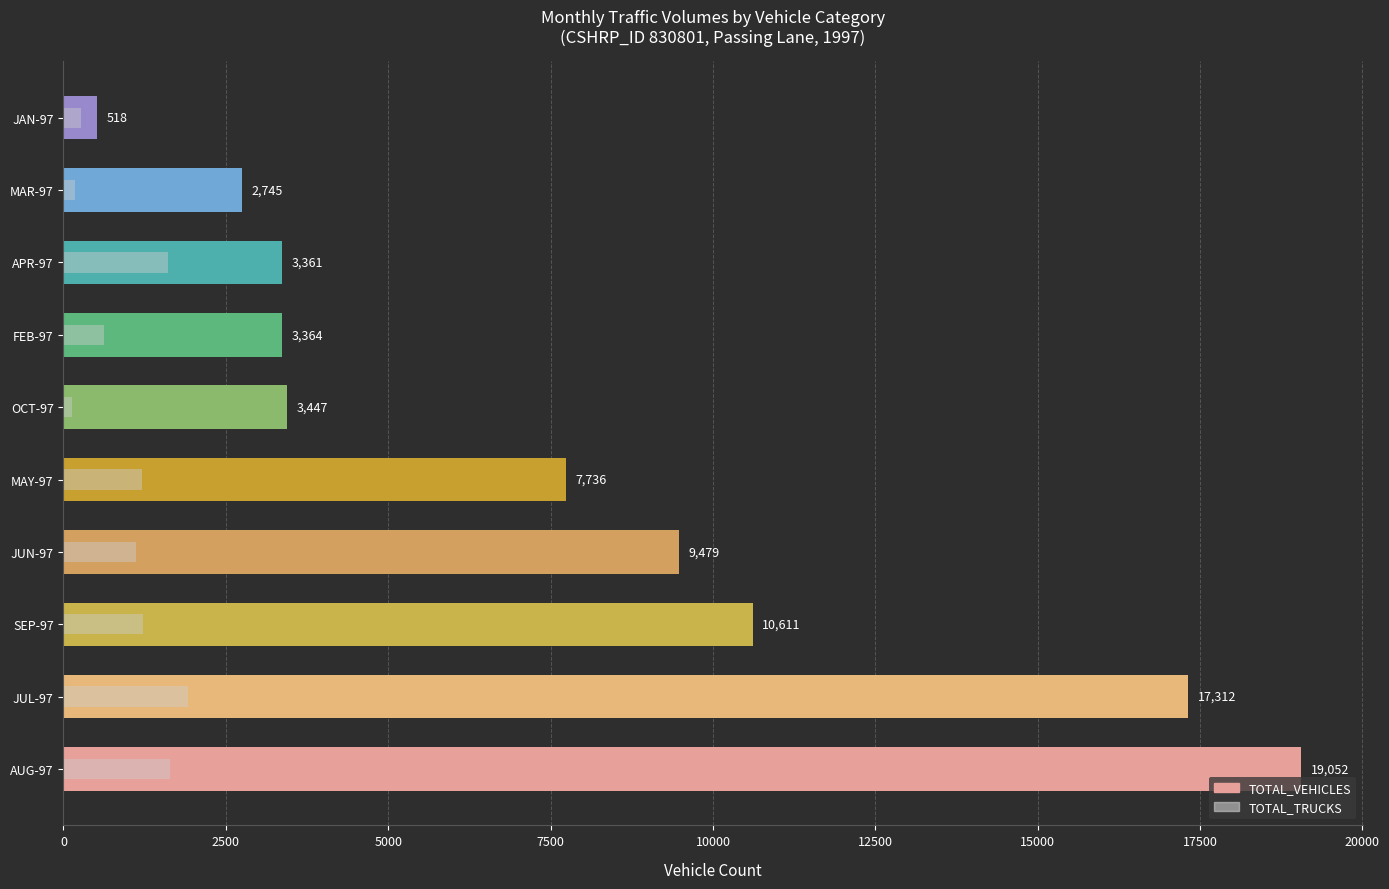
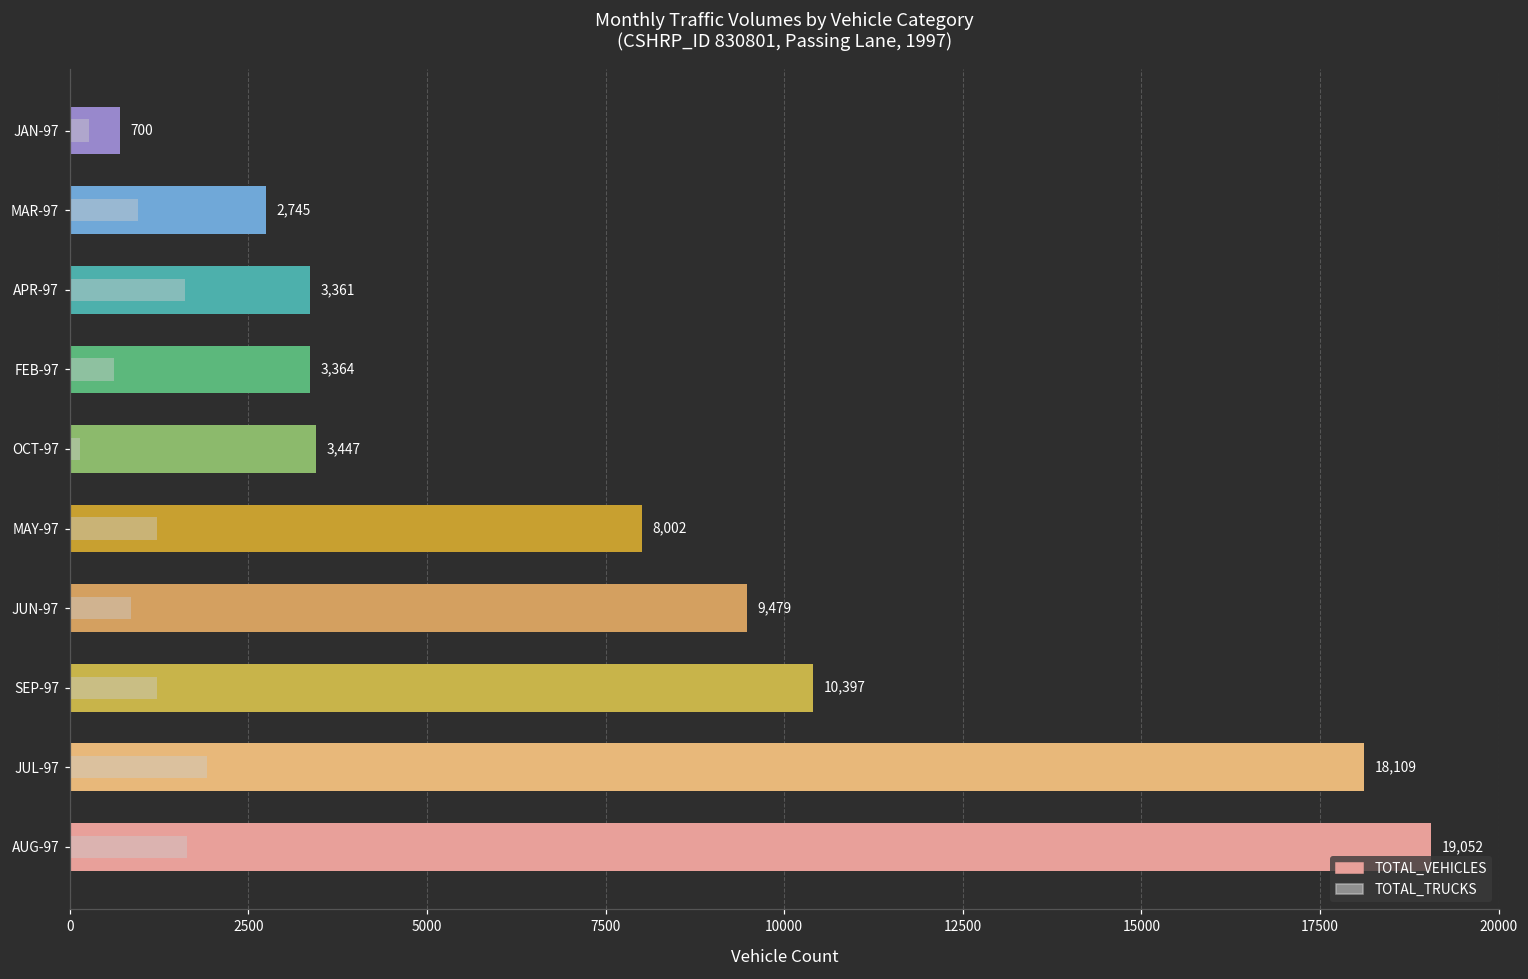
  {
    "TOTAL_VEHICLES": {
-     "JAN-97": "518",
+     "JAN-97": "700",
      "MAR-97": "2,745",
      "APR-97": "3,361",
      "FEB-97": "3,364",
      "OCT-97": "3,447",
-     "MAY-97": "7,736",
+     "MAY-97": "8,002",
      "JUN-97": "9,479",
-     "SEP-97": "10,611",
-     "JUL-97": "17,312",
+     "SEP-97": "10,397",
+     "JUL-97": "18,109",
      "AUG-97": "19,052"
    },
    "TOTAL_TRUCKS": {
-     "MAR-97": "200",
-     "JUN-97": "1100"
+     "MAR-97": "1000",
+     "JUN-97": "900"
    }
  }
